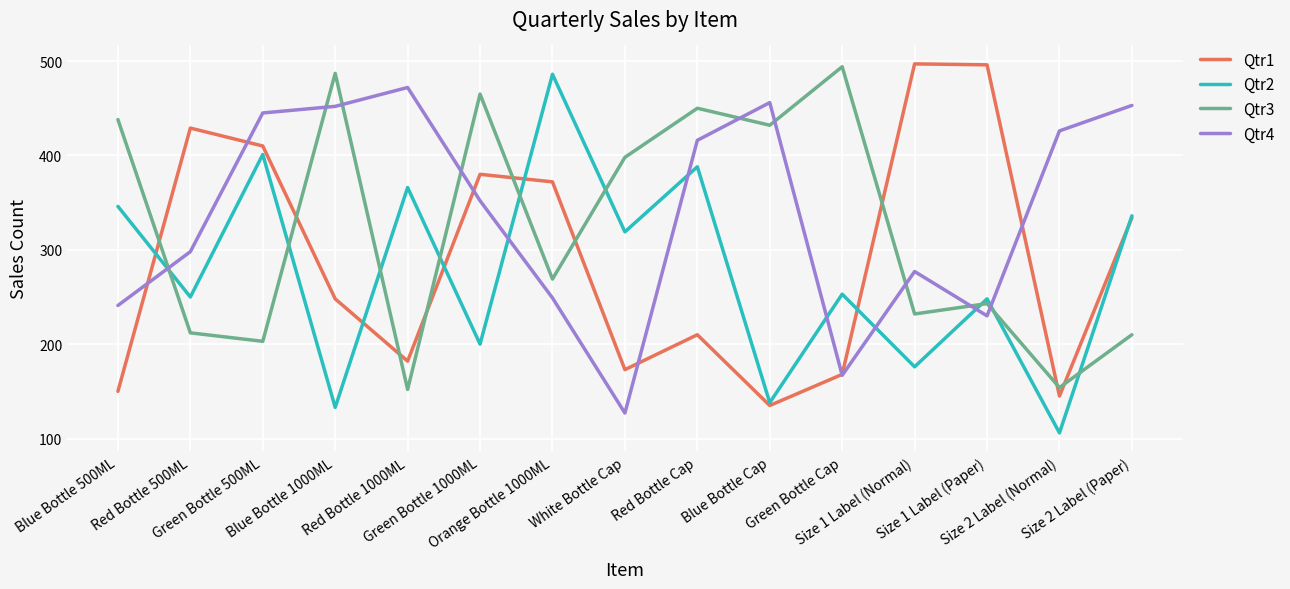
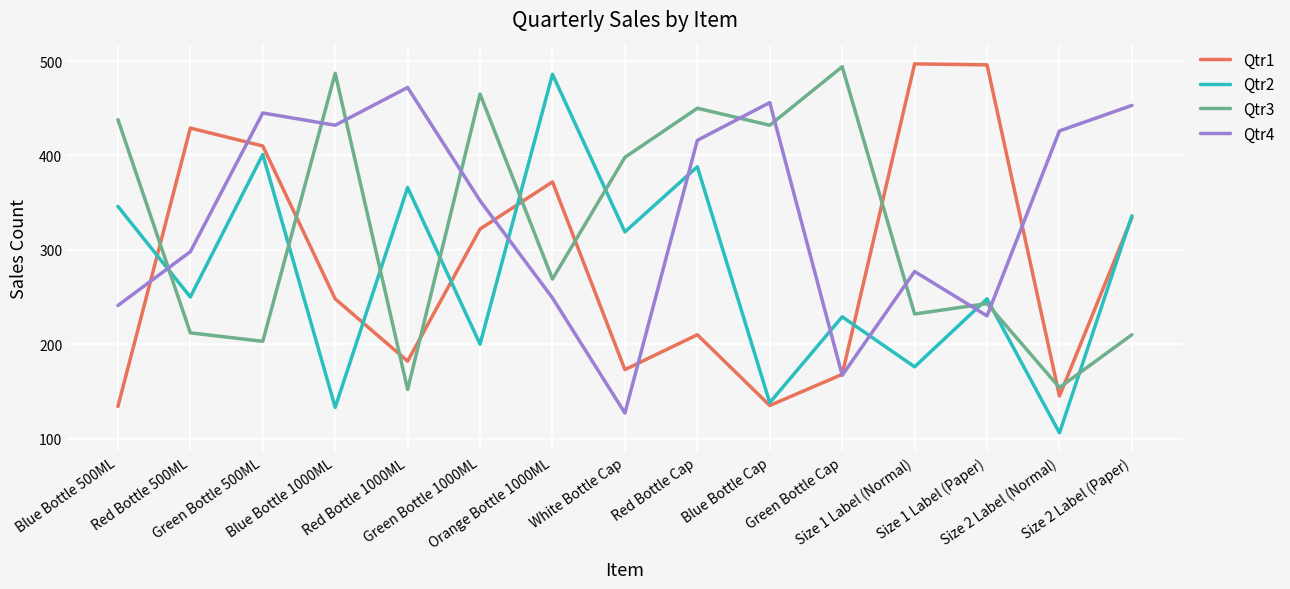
  {
    "Qtr1": {
-     "Blue Bottle 500ML": 150,
+     "Blue Bottle 500ML": 130,
      "Red Bottle 500ML": 430,
      "Green Bottle 500ML": 410,
      "Blue Bottle 1000ML": 250,
      "Red Bottle 1000ML": 180,
-     "Green Bottle 1000ML": 380,
+     "Green Bottle 1000ML": 320,
      "Orange Bottle 1000ML": 370,
      "White Bottle Cap": 170,
      "Red Bottle Cap": 210,
      "Blue Bottle Cap": 140,
      "Size 1 Label (Normal)": 500,
      "Size 1 Label (Paper)": 500,
      "Size 2 Label (Normal)": 150
    },
    "Qtr2": {
      "Blue Bottle 500ML": 350,
      "Red Bottle 500ML": 250,
      "Green Bottle 500ML": 400,
      "Blue Bottle 1000ML": 130,
      "Red Bottle 1000ML": 370,
      "Green Bottle 1000ML": 200,
      "Orange Bottle 1000ML": 490,
      "White Bottle Cap": 320,
      "Red Bottle Cap": 390,
      "Blue Bottle Cap": 140,
-     "Green Bottle Cap": 250,
+     "Green Bottle Cap": 230,
      "Size 1 Label (Normal)": 180,
      "Size 1 Label (Paper)": 250,
      "Size 2 Label (Normal)": 110
    },
    "Qtr3": {
      "Blue Bottle 500ML": 440,
      "Red Bottle 500ML": 210,
      "Green Bottle 500ML": 200,
      "Blue Bottle 1000ML": 490,
      "Red Bottle 1000ML": 150,
      "Green Bottle 1000ML": 470,
      "Orange Bottle 1000ML": 270,
      "White Bottle Cap": 400,
      "Red Bottle Cap": 450,
      "Blue Bottle Cap": 430,
      "Green Bottle Cap": 490,
      "Size 1 Label (Normal)": 230,
      "Size 1 Label (Paper)": 240,
      "Size 2 Label (Normal)": 150,
      "Size 2 Label (Paper)": 210
    },
    "Qtr4": {
      "Blue Bottle 500ML": 240,
      "Red Bottle 500ML": 300,
      "Green Bottle 500ML": 450,
-     "Blue Bottle 1000ML": 450,
+     "Blue Bottle 1000ML": 430,
      "Red Bottle 1000ML": 470,
      "Green Bottle 1000ML": 350,
      "Orange Bottle 1000ML": 250,
      "White Bottle Cap": 130,
      "Red Bottle Cap": 420,
      "Blue Bottle Cap": 460,
      "Size 1 Label (Normal)": 280,
      "Size 1 Label (Paper)": 230,
      "Size 2 Label (Normal)": 430,
      "Size 2 Label (Paper)": 450
    }
  }
